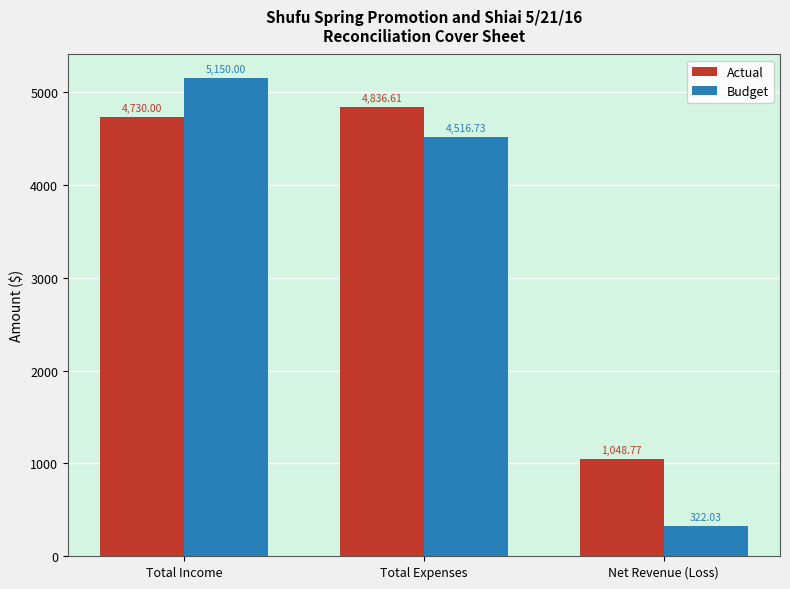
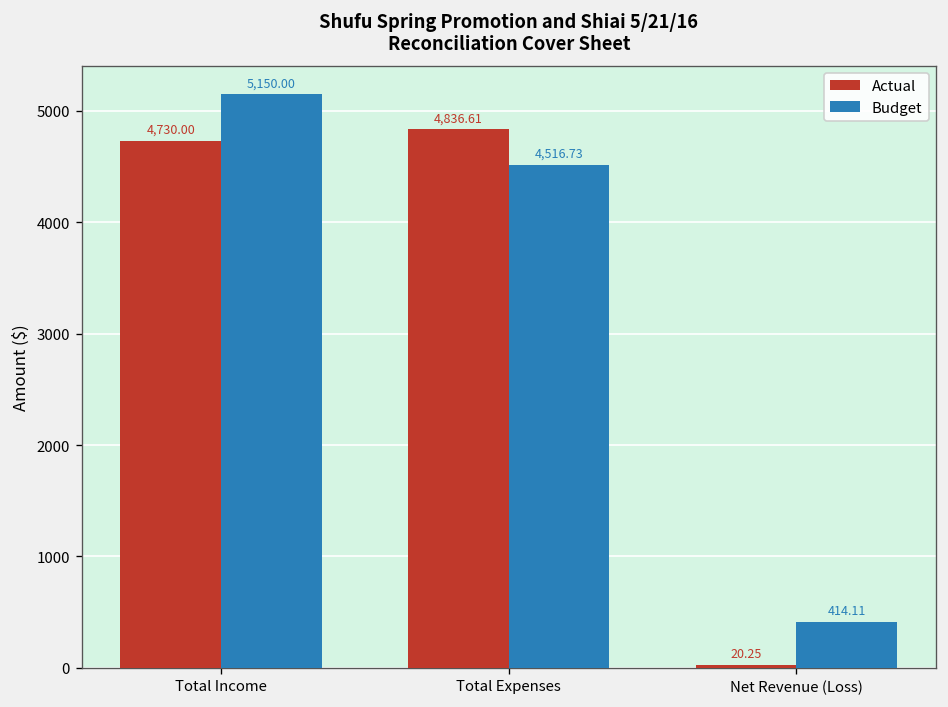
  {
    "Actual": {
      "Total Income": "4,730.00",
      "Total Expenses": "4,836.61",
-     "Net Revenue (Loss)": "1,048.77"
+     "Net Revenue (Loss)": "20.25"
    },
    "Budget": {
      "Total Income": "5,150.00",
      "Total Expenses": "4,516.73",
-     "Net Revenue (Loss)": "322.03"
+     "Net Revenue (Loss)": "414.11"
    }
  }
